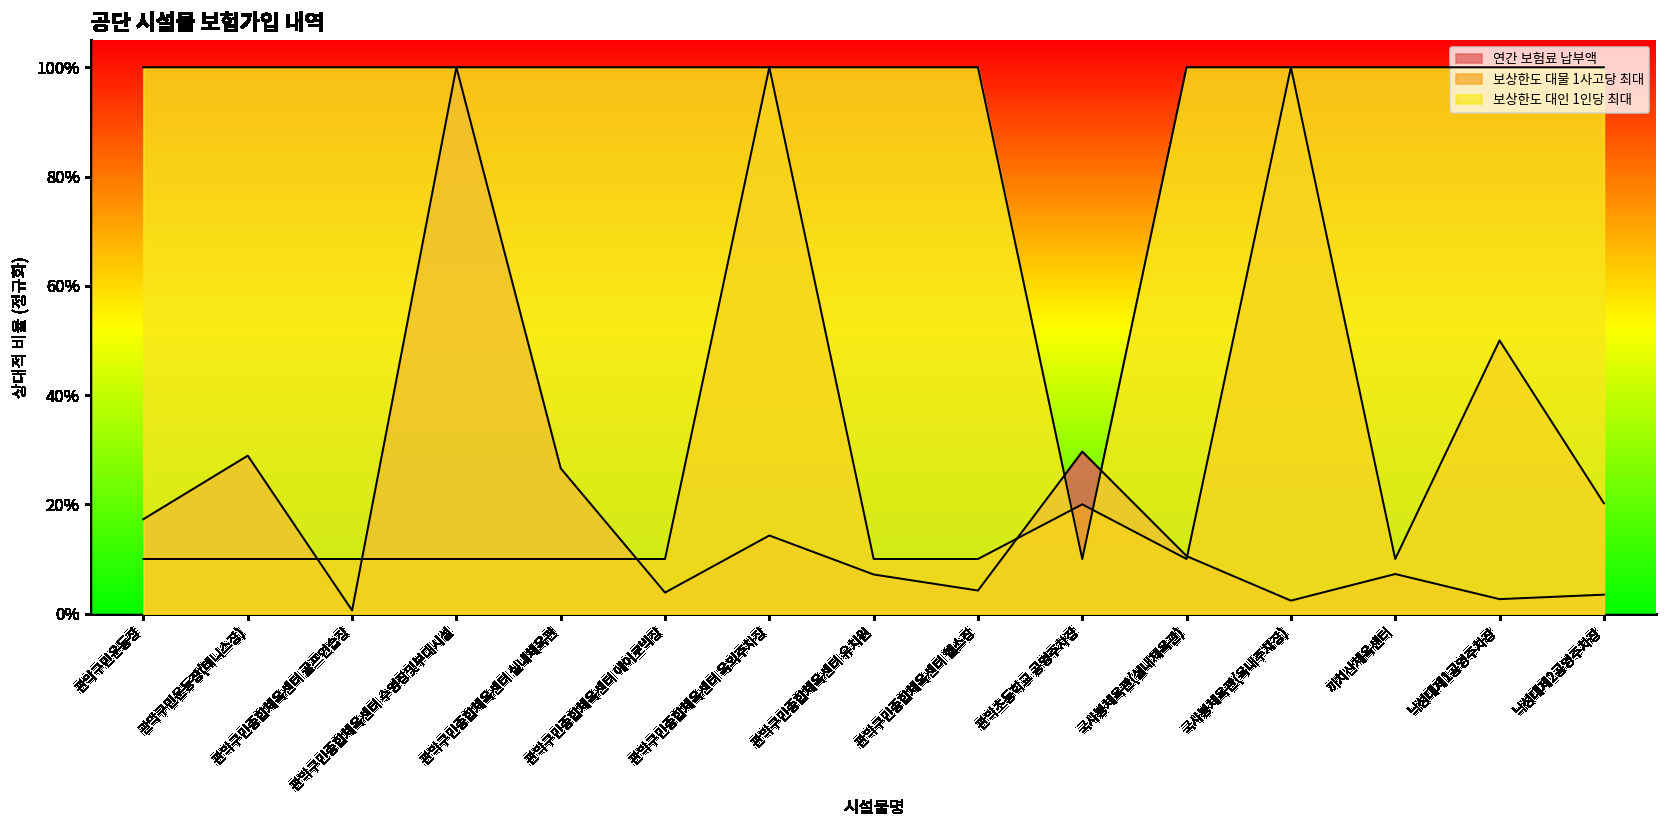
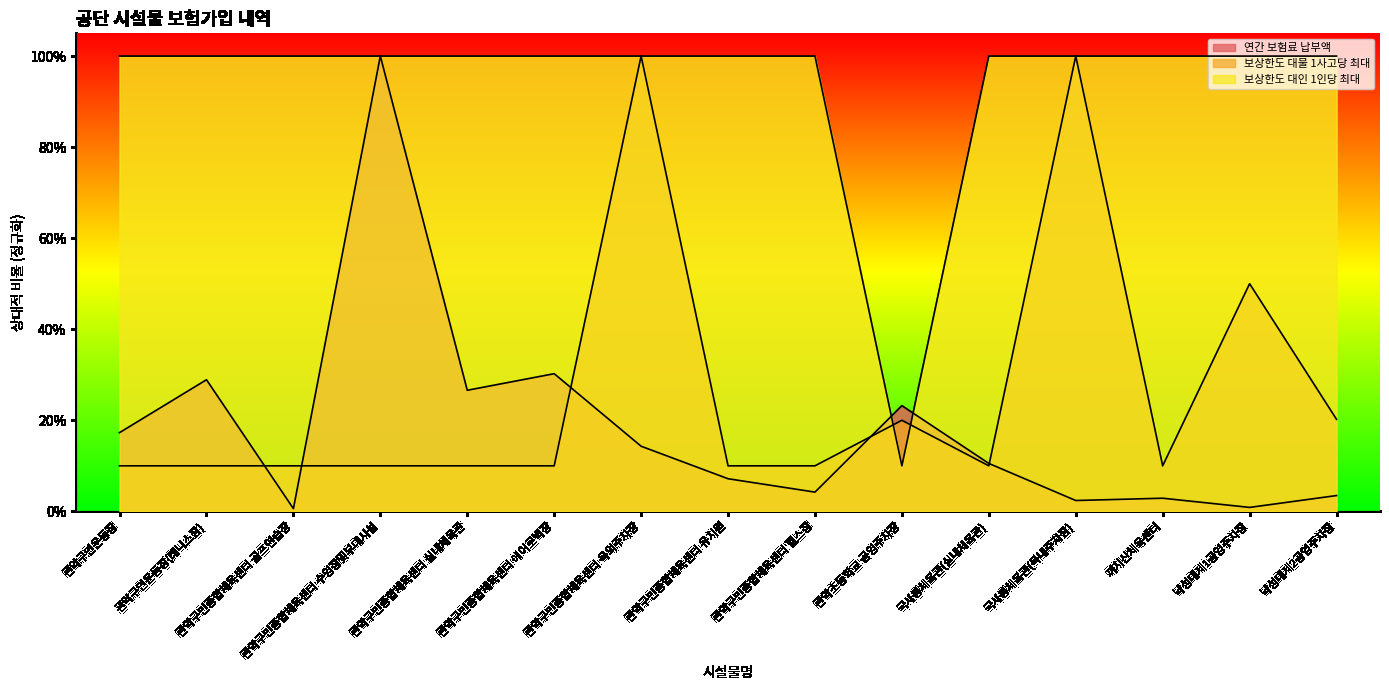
  {
    "연간 보험료 납부액": {
      "관악구민운동장": "17%",
      "관악구민운동장(테니스장)": "29%",
      "관악구민종합체육센터 골프연습장": "1%",
      "관악구민종합체육센터 실내체육관": "27%",
-     "관악구민종합체육센터 에어로빅장": "4%",
+     "관악구민종합체육센터 에어로빅장": "30%",
      "관악구민종합체육센터 옥외주차장": "14%",
      "관악구민종합체육센터 유치원": "7%",
      "관악구민종합체육센터 헬스장": "4%",
-     "관악초등학교 공영주차장": "30%",
+     "관악초등학교 공영주차장": "23%",
      "국사봉체육관(옥내주차장)": "2%",
-     "까치산체육센터": "7%",
-     "낙성대제1공영주차장": "3%",
+     "까치산체육센터": "3%",
+     "낙성대제1공영주차장": "1%",
      "낙성대제2공영주차장": "3%"
    },
    "보상한도 대물 1사고당 최대": {
      "관악구민운동장": "10%",
      "관악구민운동장(테니스장)": "10%",
      "관악구민종합체육센터 골프연습장": "10%",
      "관악구민종합체육센터 수영장및부대시설": "10%",
      "관악구민종합체육센터 실내체육관": "10%",
      "관악구민종합체육센터 에어로빅장": "10%",
      "관악구민종합체육센터 유치원": "10%",
      "관악구민종합체육센터 헬스장": "10%",
      "관악초등학교 공영주차장": "20%",
      "까치산체육센터": "10%",
      "낙성대제1공영주차장": "50%",
      "낙성대제2공영주차장": "20%"
    },
    "보상한도 대인 1인당 최대": {
      "관악구민운동장": "100%",
      "관악구민운동장(테니스장)": "100%",
      "관악구민종합체육센터 골프연습장": "100%",
      "관악구민종합체육센터 실내체육관": "100%",
      "관악구민종합체육센터 에어로빅장": "100%",
      "관악구민종합체육센터 유치원": "100%",
      "관악구민종합체육센터 헬스장": "100%",
      "관악초등학교 공영주차장": "10%",
      "국사봉체육관(실내체육관)": "100%",
      "까치산체육센터": "100%"
    }
  }
